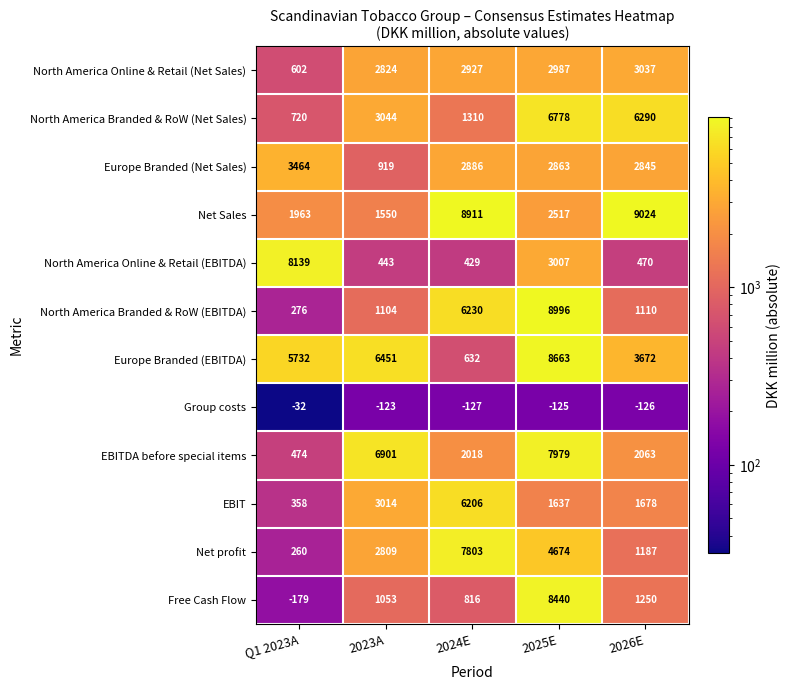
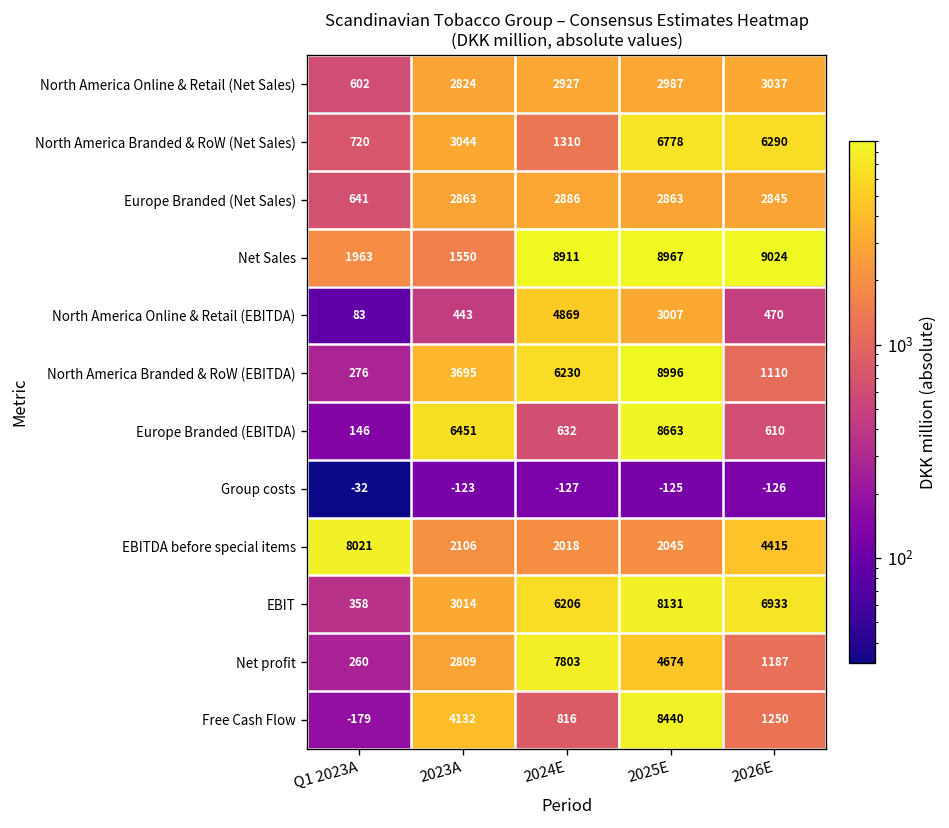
  {
    "North America Online & Retail (Net Sales)": {
      "Q1 2023A": 602,
      "2023A": 2824,
      "2024E": 2927,
      "2025E": 2987,
      "2026E": 3037
    },
    "North America Branded & RoW (Net Sales)": {
      "Q1 2023A": 720,
      "2023A": 3044,
      "2024E": 1310,
      "2025E": 6778,
      "2026E": 6290
    },
    "Europe Branded (Net Sales)": {
-     "Q1 2023A": 3464,
-     "2023A": 919,
+     "Q1 2023A": 641,
+     "2023A": 2863,
      "2024E": 2886,
      "2025E": 2863,
      "2026E": 2845
    },
    "Net Sales": {
      "Q1 2023A": 1963,
      "2023A": 1550,
      "2024E": 8911,
-     "2025E": 2517,
+     "2025E": 8967,
      "2026E": 9024
    },
    "North America Online & Retail (EBITDA)": {
-     "Q1 2023A": 8139,
+     "Q1 2023A": 83,
      "2023A": 443,
-     "2024E": 429,
+     "2024E": 4869,
      "2025E": 3007,
      "2026E": 470
    },
    "North America Branded & RoW (EBITDA)": {
      "Q1 2023A": 276,
-     "2023A": 1104,
+     "2023A": 3695,
      "2024E": 6230,
      "2025E": 8996,
      "2026E": 1110
    },
    "Europe Branded (EBITDA)": {
-     "Q1 2023A": 5732,
+     "Q1 2023A": 146,
      "2023A": 6451,
      "2024E": 632,
      "2025E": 8663,
-     "2026E": 3672
+     "2026E": 610
    },
    "Group costs": {
      "Q1 2023A": -32,
      "2023A": -123,
      "2024E": -127,
      "2025E": -125,
      "2026E": -126
    },
    "EBITDA before special items": {
-     "Q1 2023A": 474,
-     "2023A": 6901,
+     "Q1 2023A": 8021,
+     "2023A": 2106,
      "2024E": 2018,
-     "2025E": 7979,
-     "2026E": 2063
+     "2025E": 2045,
+     "2026E": 4415
    },
    "EBIT": {
      "Q1 2023A": 358,
      "2023A": 3014,
      "2024E": 6206,
-     "2025E": 1637,
-     "2026E": 1678
+     "2025E": 8131,
+     "2026E": 6933
    },
    "Net profit": {
      "Q1 2023A": 260,
      "2023A": 2809,
      "2024E": 7803,
      "2025E": 4674,
      "2026E": 1187
    },
    "Free Cash Flow": {
      "Q1 2023A": -179,
-     "2023A": 1053,
+     "2023A": 4132,
      "2024E": 816,
      "2025E": 8440,
      "2026E": 1250
    }
  }
